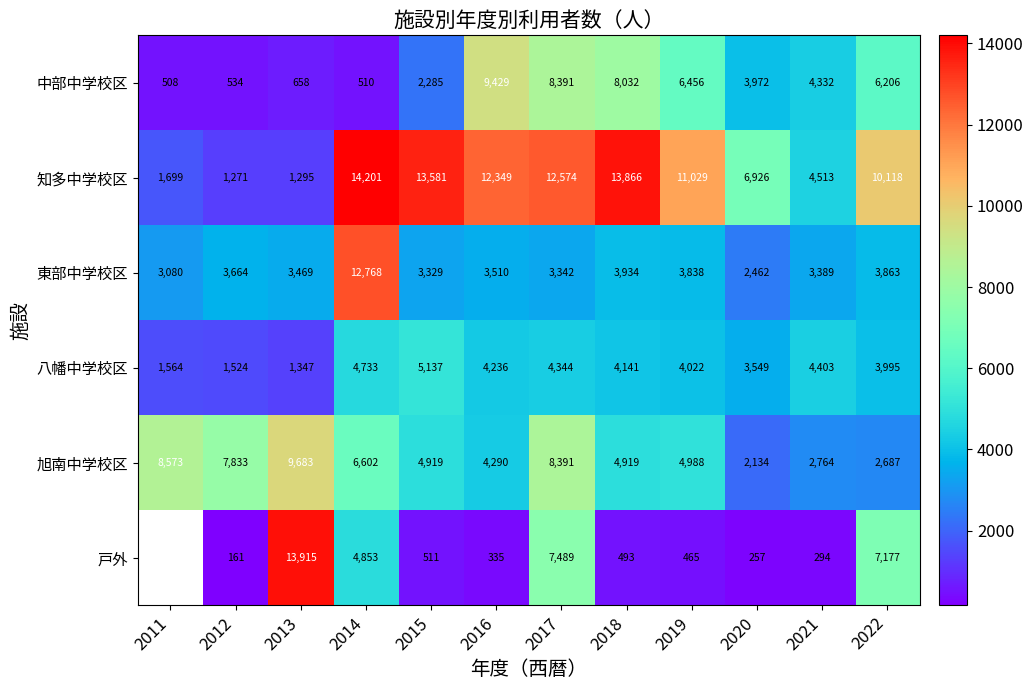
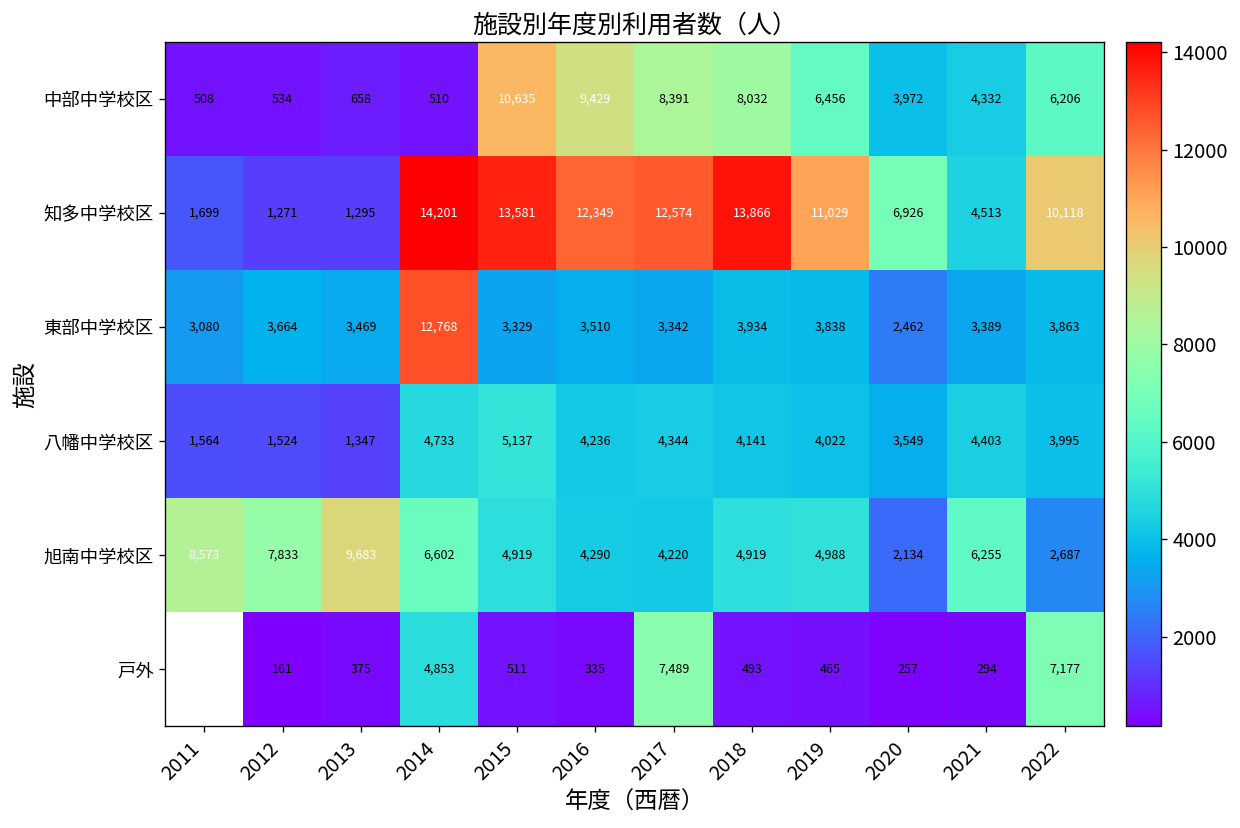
  {
    "中部中学校区": {
      "2011": "508",
      "2012": "534",
      "2013": "658",
      "2014": "510",
-     "2015": "2,285",
+     "2015": "10,635",
      "2016": "9,429",
      "2017": "8,391",
      "2018": "8,032",
      "2019": "6,456",
      "2020": "3,972",
      "2021": "4,332",
      "2022": "6,206"
    },
    "知多中学校区": {
      "2011": "1,699",
      "2012": "1,271",
      "2013": "1,295",
      "2014": "14,201",
      "2015": "13,581",
      "2016": "12,349",
      "2017": "12,574",
      "2018": "13,866",
      "2019": "11,029",
      "2020": "6,926",
      "2021": "4,513",
      "2022": "10,118"
    },
    "東部中学校区": {
      "2011": "3,080",
      "2012": "3,664",
      "2013": "3,469",
      "2014": "12,768",
      "2015": "3,329",
      "2016": "3,510",
      "2017": "3,342",
      "2018": "3,934",
      "2019": "3,838",
      "2020": "2,462",
      "2021": "3,389",
      "2022": "3,863"
    },
    "八幡中学校区": {
      "2011": "1,564",
      "2012": "1,524",
      "2013": "1,347",
      "2014": "4,733",
      "2015": "5,137",
      "2016": "4,236",
      "2017": "4,344",
      "2018": "4,141",
      "2019": "4,022",
      "2020": "3,549",
      "2021": "4,403",
      "2022": "3,995"
    },
    "旭南中学校区": {
      "2011": "8,573",
      "2012": "7,833",
      "2013": "9,683",
      "2014": "6,602",
      "2015": "4,919",
      "2016": "4,290",
-     "2017": "8,391",
+     "2017": "4,220",
      "2018": "4,919",
      "2019": "4,988",
      "2020": "2,134",
-     "2021": "2,764",
+     "2021": "6,255",
      "2022": "2,687"
    },
    "戸外": {
      "2012": "161",
-     "2013": "13,915",
+     "2013": "375",
      "2014": "4,853",
      "2015": "511",
      "2016": "335",
      "2017": "7,489",
      "2018": "493",
      "2019": "465",
      "2020": "257",
      "2021": "294",
      "2022": "7,177"
    }
  }
